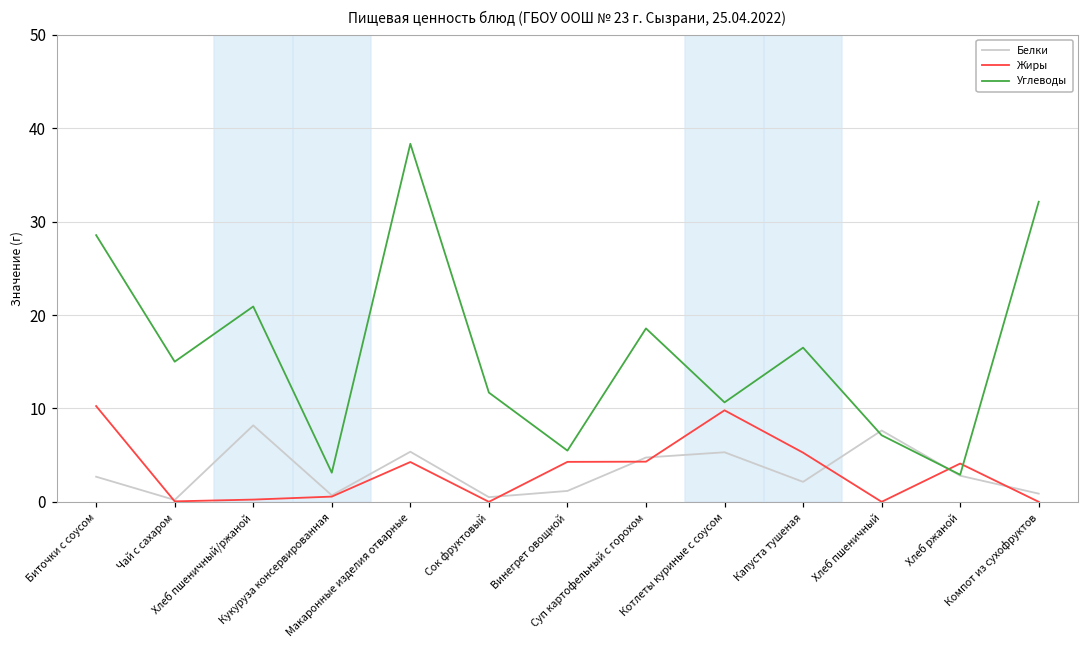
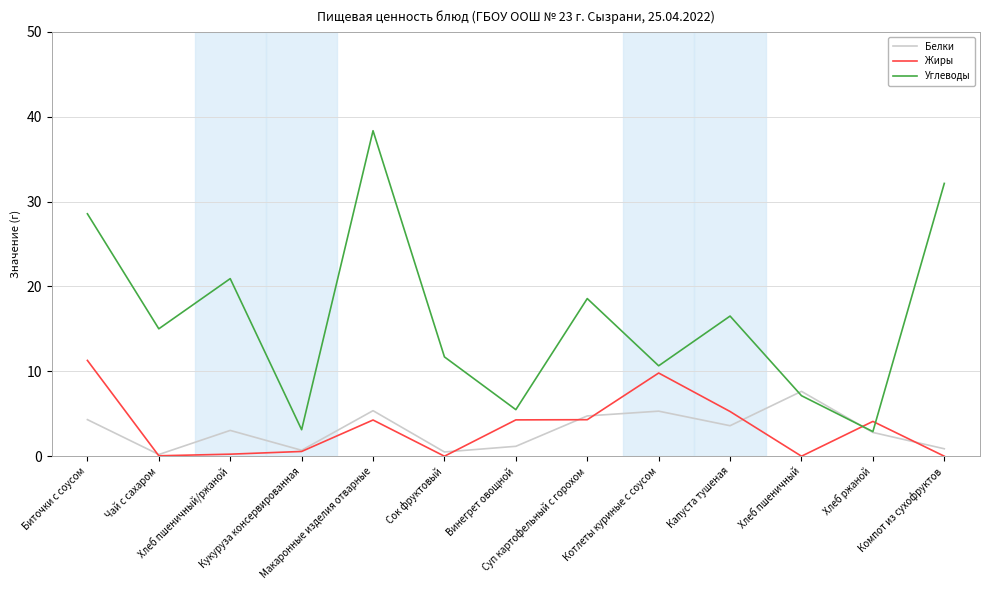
  {
    "Белки": {
-     "Биточки с соусом": 3,
-     "Хлеб пшеничный/ржаной": 8,
+     "Биточки с соусом": 4,
+     "Хлеб пшеничный/ржаной": 3,
      "Макаронные изделия отварные": 5,
      "Сок фруктовый": 1,
      "Винегрет овощной": 1,
      "Суп картофельный с горохом": 5,
      "Котлеты куриные с соусом": 5,
-     "Капуста тушеная": 2,
+     "Капуста тушеная": 4,
      "Хлеб пшеничный": 8,
      "Компот из сухофруктов": 1
    },
    "Жиры": {
-     "Биточки с соусом": 10,
+     "Биточки с соусом": 11,
      "Хлеб пшеничный/ржаной": 0,
      "Макаронные изделия отварные": 4,
      "Сок фруктовый": 0,
      "Винегрет овощной": 4,
      "Суп картофельный с горохом": 4,
      "Котлеты куриные с соусом": 10,
      "Капуста тушеная": 5,
      "Хлеб пшеничный": 0,
      "Хлеб ржаной": 4,
      "Компот из сухофруктов": 0
    },
    "Углеводы": {
      "Биточки с соусом": 29,
      "Чай с сахаром": 15,
      "Хлеб пшеничный/ржаной": 21,
      "Кукуруза консервированная": 3,
      "Макаронные изделия отварные": 38,
      "Сок фруктовый": 12,
      "Винегрет овощной": 5,
      "Суп картофельный с горохом": 19,
      "Котлеты куриные с соусом": 11,
      "Капуста тушеная": 17,
      "Хлеб пшеничный": 7,
      "Компот из сухофруктов": 32
    }
  }
